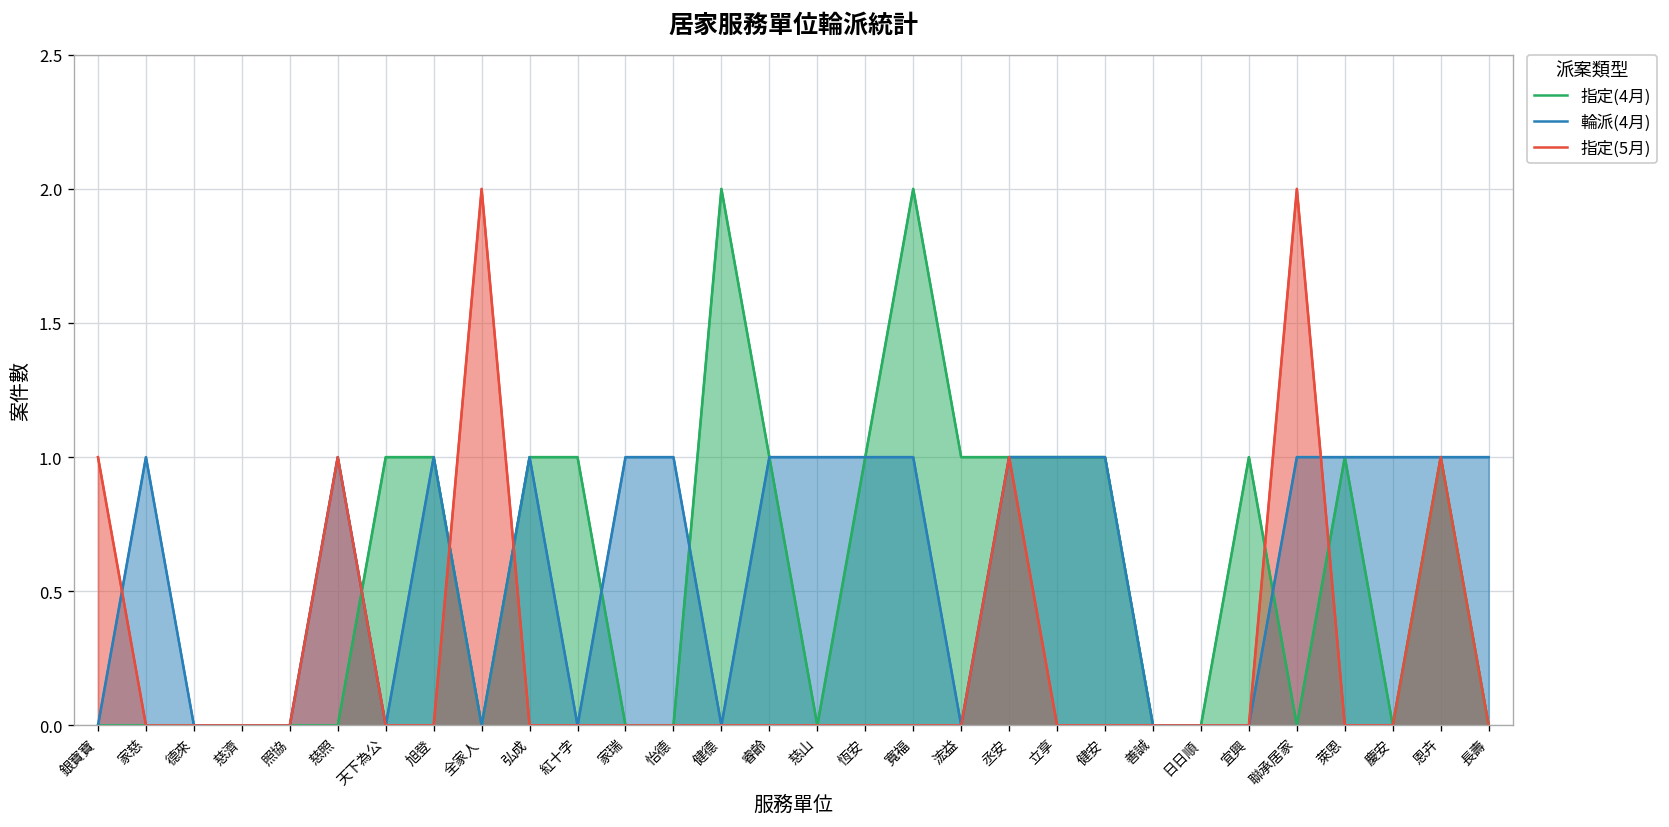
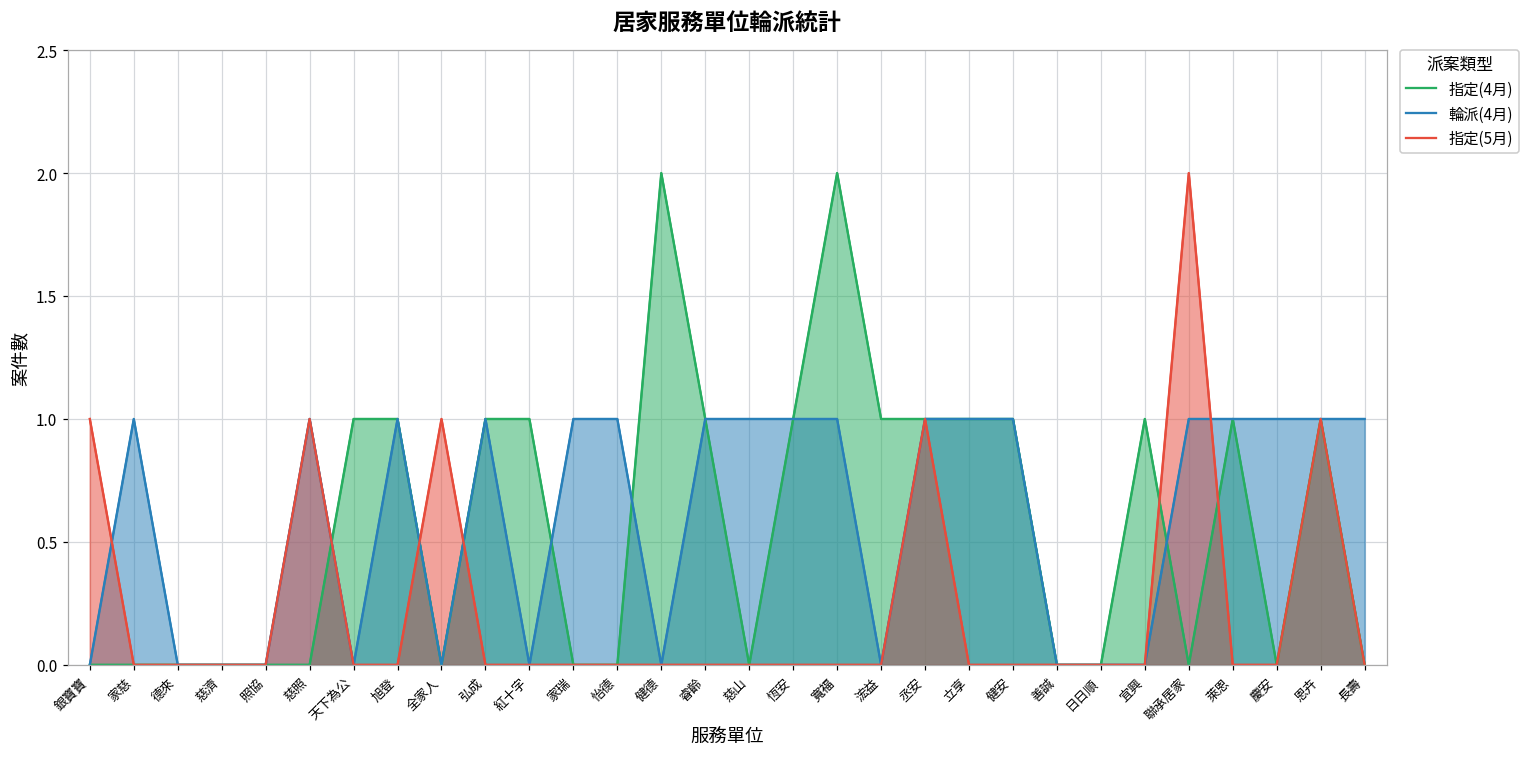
  {
    "指定(5月)": {
      "銀寶寶": 1,
      "旭登": 0,
-     "全家人": 2,
+     "全家人": 1,
      "弘成": 0,
      "睿齡": 0,
      "恆安": 0,
      "寬福": 0,
      "立享": 0,
      "健安": 0,
      "聯承居家": 2,
      "萊恩": 0
    }
  }
